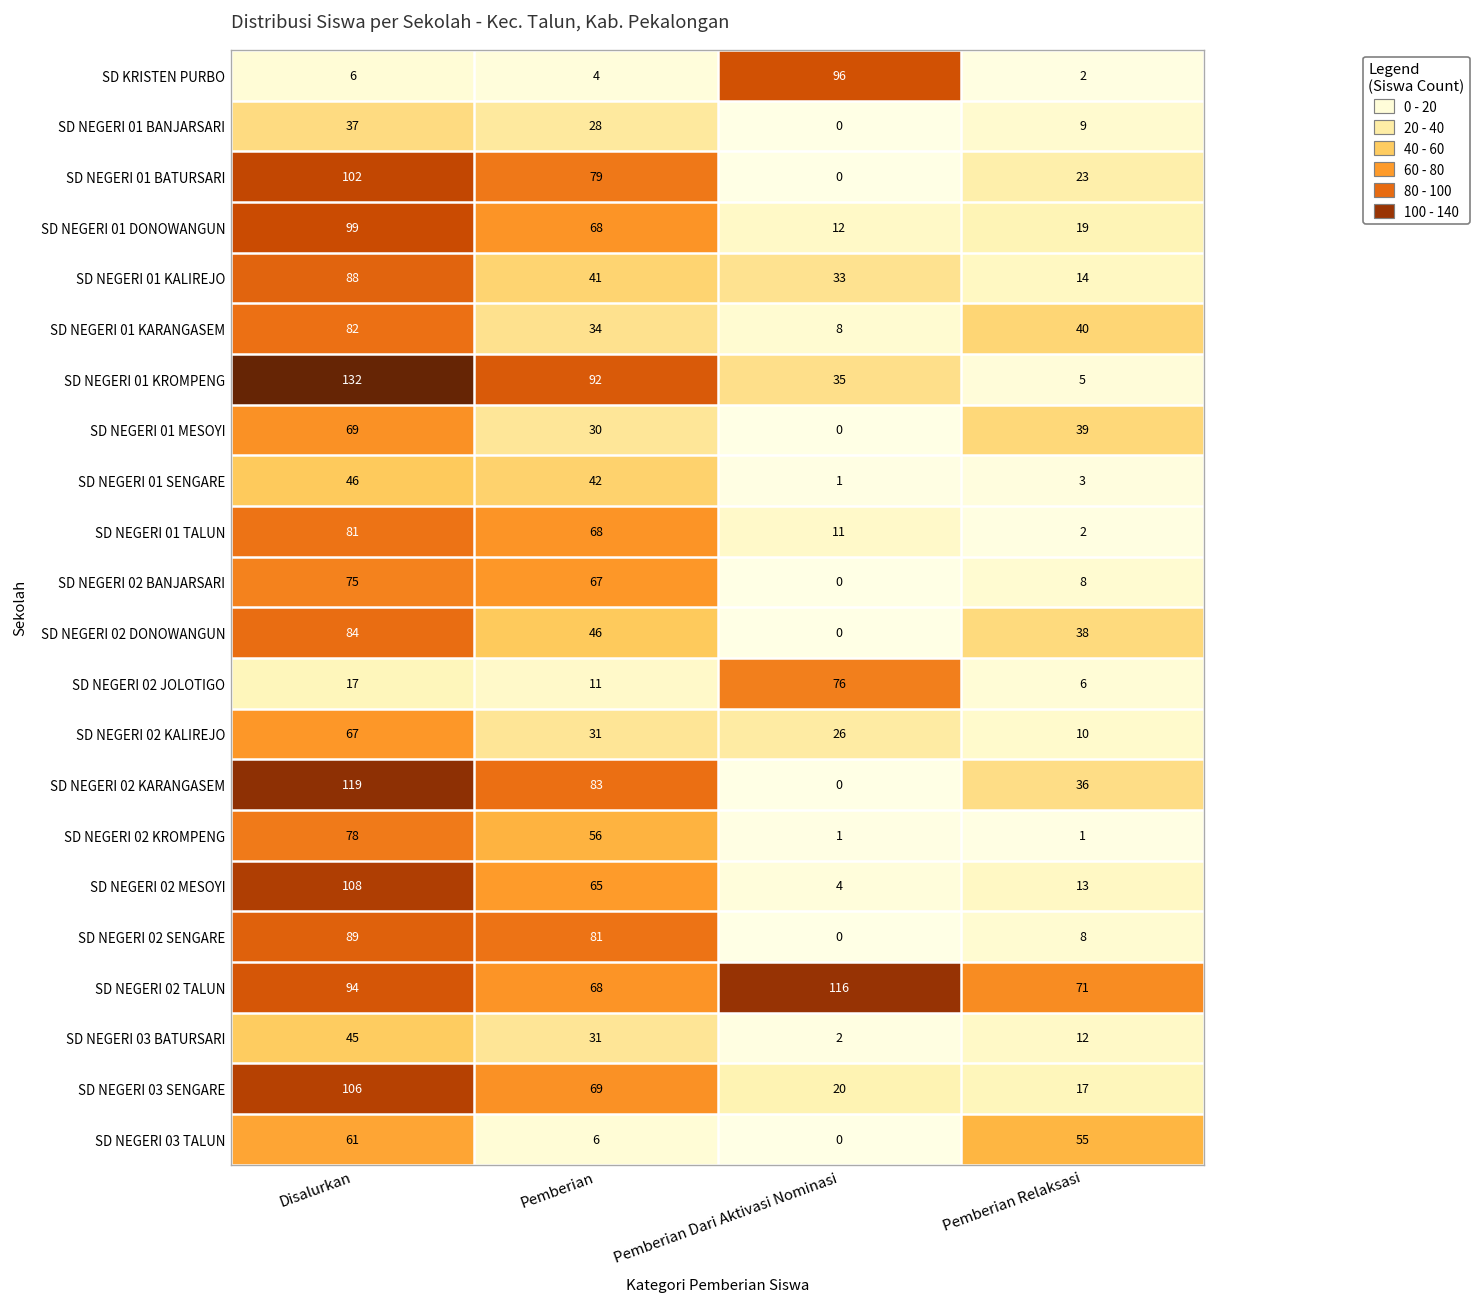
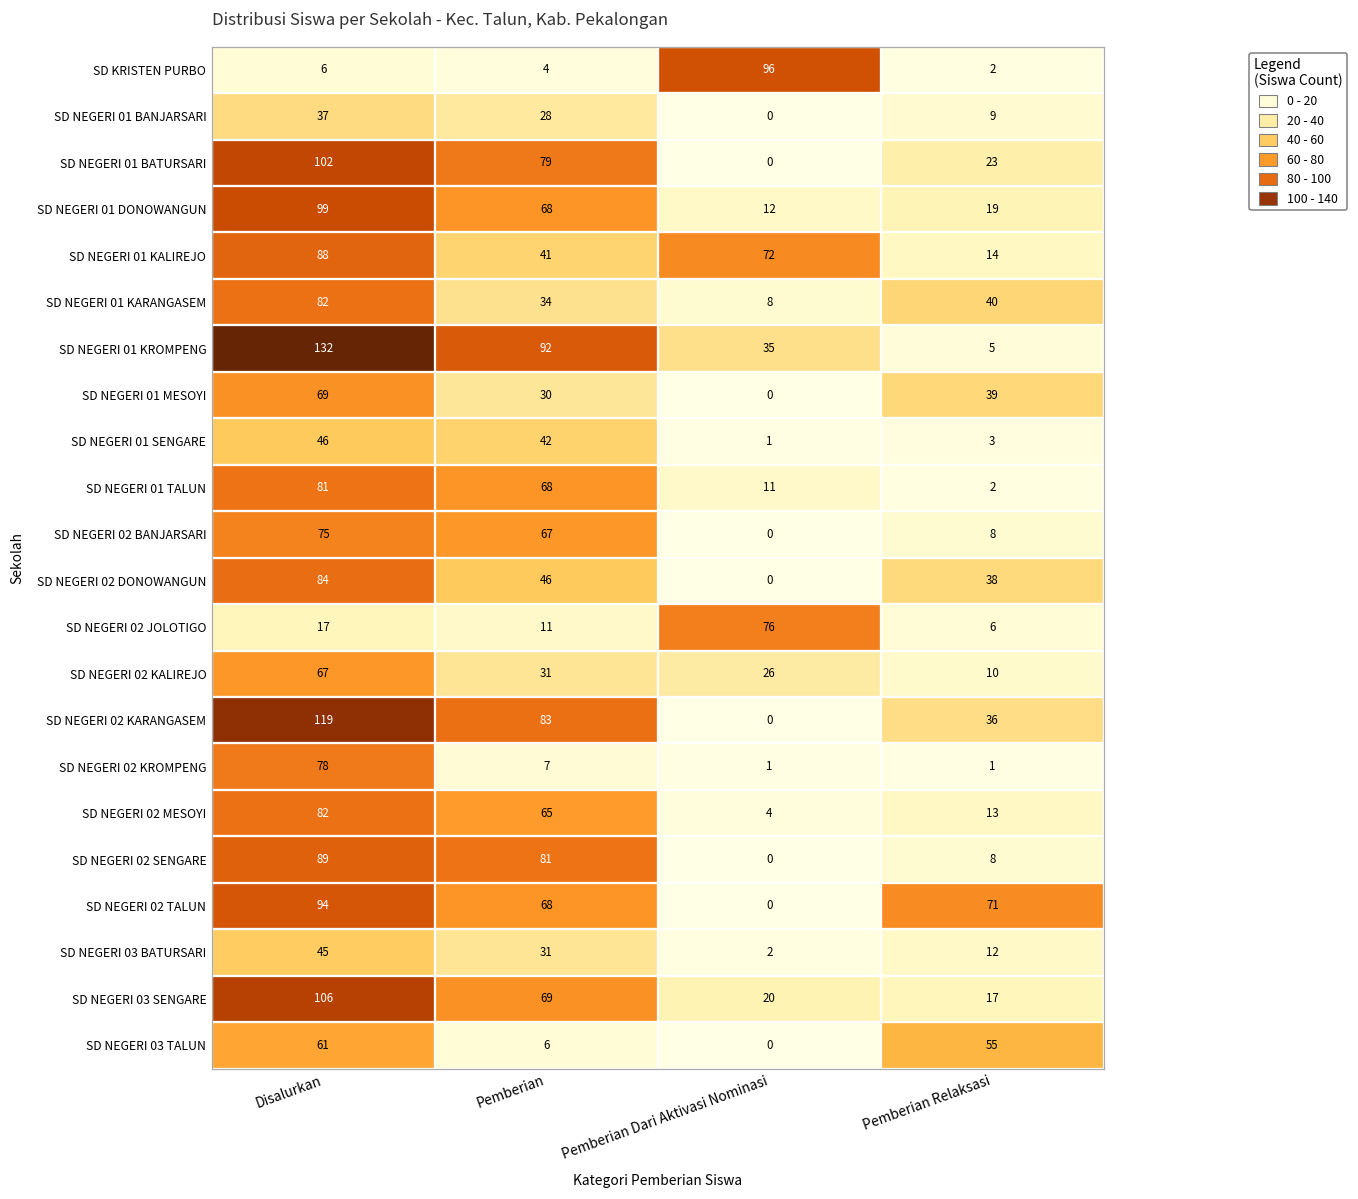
  {
    "SD KRISTEN PURBO": {
      "Disalurkan": 6,
      "Pemberian": 4,
      "Pemberian Dari Aktivasi Nominasi": 96,
      "Pemberian Relaksasi": 2
    },
    "SD NEGERI 01 BANJARSARI": {
      "Disalurkan": 37,
      "Pemberian": 28,
      "Pemberian Dari Aktivasi Nominasi": 0,
      "Pemberian Relaksasi": 9
    },
    "SD NEGERI 01 BATURSARI": {
      "Disalurkan": 102,
      "Pemberian": 79,
      "Pemberian Dari Aktivasi Nominasi": 0,
      "Pemberian Relaksasi": 23
    },
    "SD NEGERI 01 DONOWANGUN": {
      "Disalurkan": 99,
      "Pemberian": 68,
      "Pemberian Dari Aktivasi Nominasi": 12,
      "Pemberian Relaksasi": 19
    },
    "SD NEGERI 01 KALIREJO": {
      "Disalurkan": 88,
      "Pemberian": 41,
-     "Pemberian Dari Aktivasi Nominasi": 33,
+     "Pemberian Dari Aktivasi Nominasi": 72,
      "Pemberian Relaksasi": 14
    },
    "SD NEGERI 01 KARANGASEM": {
      "Disalurkan": 82,
      "Pemberian": 34,
      "Pemberian Dari Aktivasi Nominasi": 8,
      "Pemberian Relaksasi": 40
    },
    "SD NEGERI 01 KROMPENG": {
      "Disalurkan": 132,
      "Pemberian": 92,
      "Pemberian Dari Aktivasi Nominasi": 35,
      "Pemberian Relaksasi": 5
    },
    "SD NEGERI 01 MESOYI": {
      "Disalurkan": 69,
      "Pemberian": 30,
      "Pemberian Dari Aktivasi Nominasi": 0,
      "Pemberian Relaksasi": 39
    },
    "SD NEGERI 01 SENGARE": {
      "Disalurkan": 46,
      "Pemberian": 42,
      "Pemberian Dari Aktivasi Nominasi": 1,
      "Pemberian Relaksasi": 3
    },
    "SD NEGERI 01 TALUN": {
      "Disalurkan": 81,
      "Pemberian": 68,
      "Pemberian Dari Aktivasi Nominasi": 11,
      "Pemberian Relaksasi": 2
    },
    "SD NEGERI 02 BANJARSARI": {
      "Disalurkan": 75,
      "Pemberian": 67,
      "Pemberian Dari Aktivasi Nominasi": 0,
      "Pemberian Relaksasi": 8
    },
    "SD NEGERI 02 DONOWANGUN": {
      "Disalurkan": 84,
      "Pemberian": 46,
      "Pemberian Dari Aktivasi Nominasi": 0,
      "Pemberian Relaksasi": 38
    },
    "SD NEGERI 02 JOLOTIGO": {
      "Disalurkan": 17,
      "Pemberian": 11,
      "Pemberian Dari Aktivasi Nominasi": 76,
      "Pemberian Relaksasi": 6
    },
    "SD NEGERI 02 KALIREJO": {
      "Disalurkan": 67,
      "Pemberian": 31,
      "Pemberian Dari Aktivasi Nominasi": 26,
      "Pemberian Relaksasi": 10
    },
    "SD NEGERI 02 KARANGASEM": {
      "Disalurkan": 119,
      "Pemberian": 83,
      "Pemberian Dari Aktivasi Nominasi": 0,
      "Pemberian Relaksasi": 36
    },
    "SD NEGERI 02 KROMPENG": {
      "Disalurkan": 78,
-     "Pemberian": 56,
+     "Pemberian": 7,
      "Pemberian Dari Aktivasi Nominasi": 1,
      "Pemberian Relaksasi": 1
    },
    "SD NEGERI 02 MESOYI": {
-     "Disalurkan": 108,
+     "Disalurkan": 82,
      "Pemberian": 65,
      "Pemberian Dari Aktivasi Nominasi": 4,
      "Pemberian Relaksasi": 13
    },
    "SD NEGERI 02 SENGARE": {
      "Disalurkan": 89,
      "Pemberian": 81,
      "Pemberian Dari Aktivasi Nominasi": 0,
      "Pemberian Relaksasi": 8
    },
    "SD NEGERI 02 TALUN": {
      "Disalurkan": 94,
      "Pemberian": 68,
-     "Pemberian Dari Aktivasi Nominasi": 116,
+     "Pemberian Dari Aktivasi Nominasi": 0,
      "Pemberian Relaksasi": 71
    },
    "SD NEGERI 03 BATURSARI": {
      "Disalurkan": 45,
      "Pemberian": 31,
      "Pemberian Dari Aktivasi Nominasi": 2,
      "Pemberian Relaksasi": 12
    },
    "SD NEGERI 03 SENGARE": {
      "Disalurkan": 106,
      "Pemberian": 69,
      "Pemberian Dari Aktivasi Nominasi": 20,
      "Pemberian Relaksasi": 17
    },
    "SD NEGERI 03 TALUN": {
      "Disalurkan": 61,
      "Pemberian": 6,
      "Pemberian Dari Aktivasi Nominasi": 0,
      "Pemberian Relaksasi": 55
    }
  }
